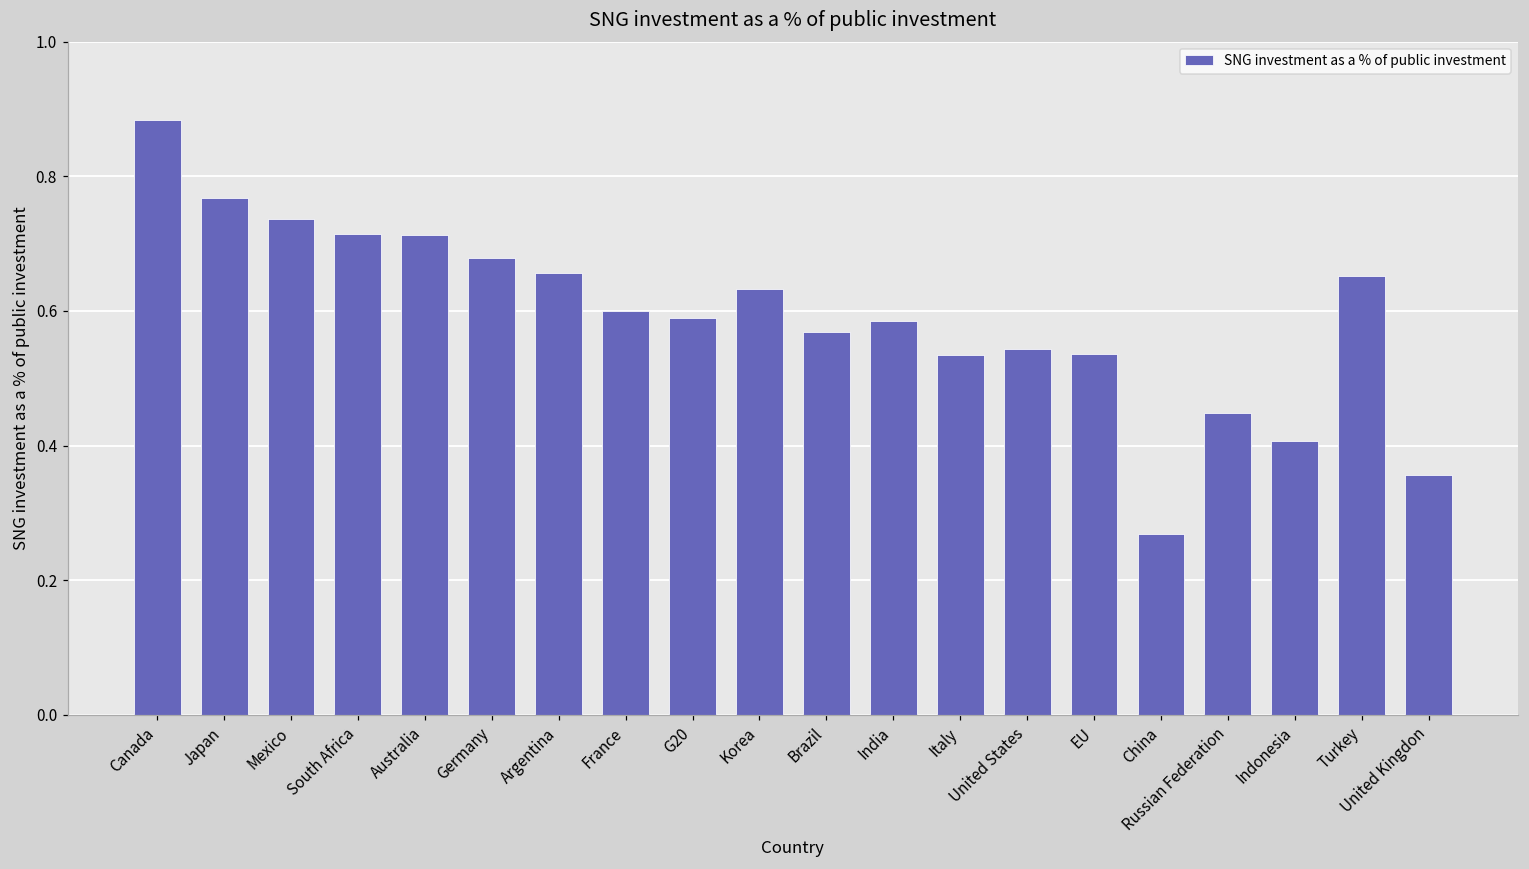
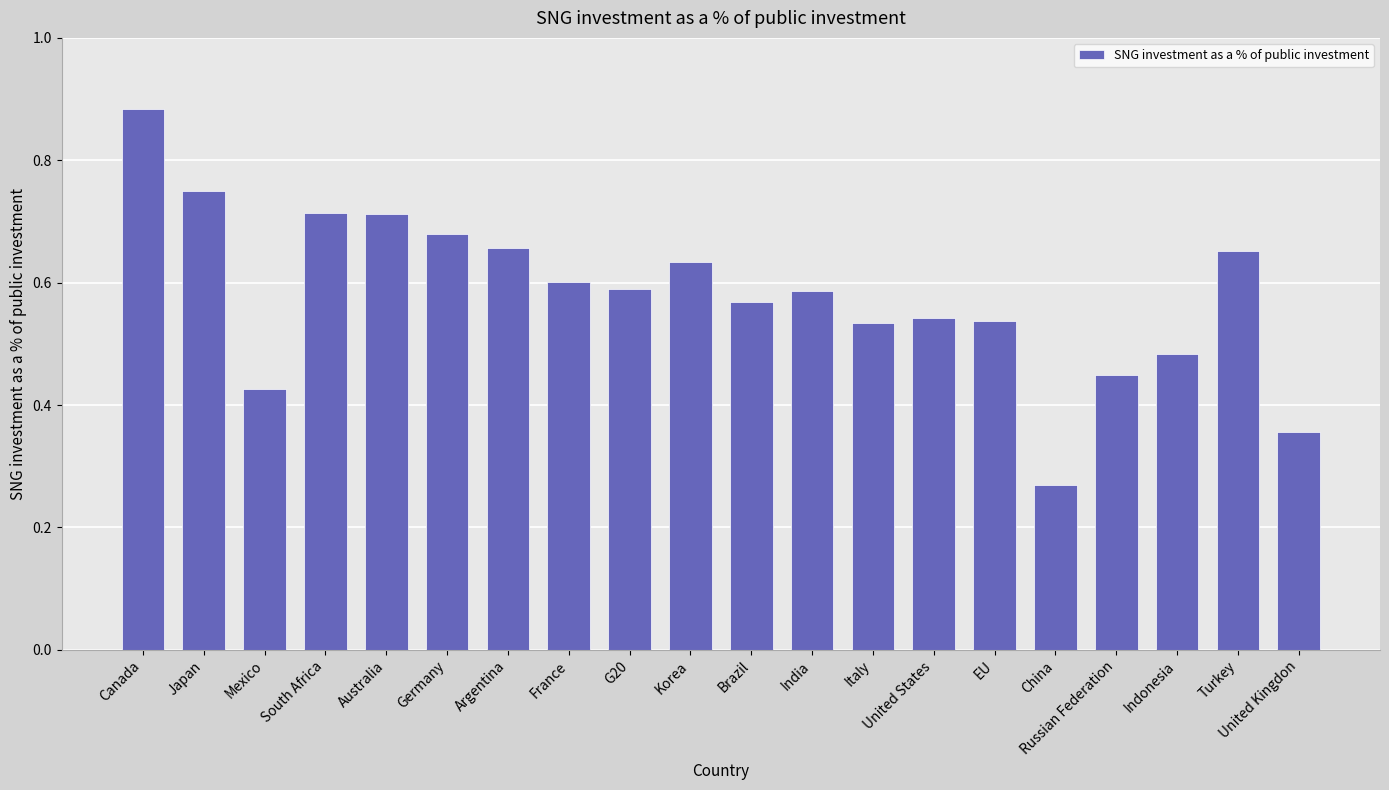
  {
    "Canada": 0.88,
-   "Japan": 0.77,
-   "Mexico": 0.74,
+   "Japan": 0.75,
+   "Mexico": 0.43,
    "South Africa": 0.71,
    "Australia": 0.71,
    "Germany": 0.68,
    "Argentina": 0.66,
    "France": 0.60,
    "G20": 0.59,
    "Korea": 0.63,
    "Brazil": 0.57,
    "India": 0.59,
    "Italy": 0.53,
    "United States": 0.54,
    "EU": 0.54,
    "China": 0.27,
    "Russian Federation": 0.45,
-   "Indonesia": 0.41,
+   "Indonesia": 0.48,
    "Turkey": 0.65,
    "United Kingdon": 0.36
  }
